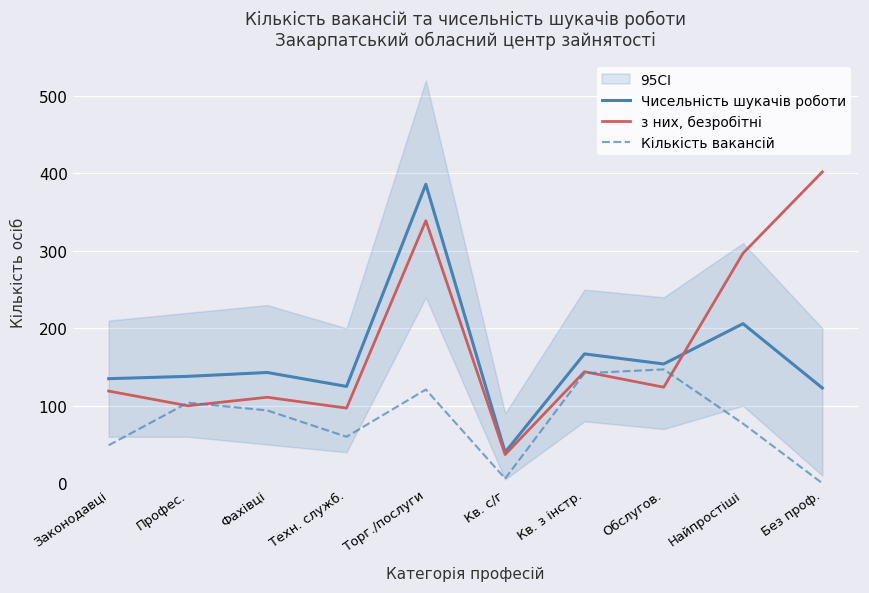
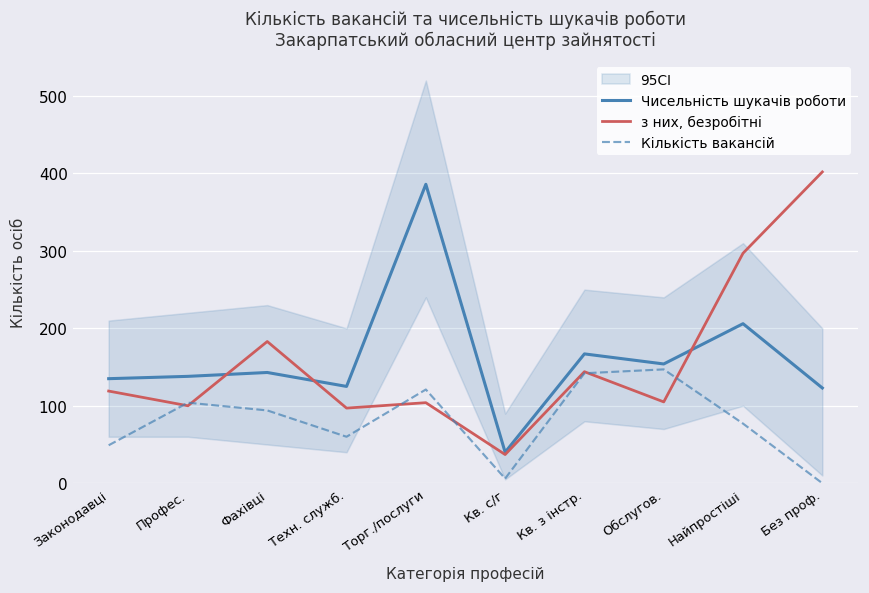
  {
    "з них, безробітні": {
      "Законодавці": 120,
      "Профес.": 100,
-     "Фахівці": 110,
+     "Фахівці": 180,
      "Техн. служб.": 100,
-     "Торг./послуги": 340,
-     "Обслугов.": 120,
+     "Торг./послуги": 100,
+     "Обслугов.": 110,
      "Найпростіші": 300,
      "Без проф.": 400
    }
  }
